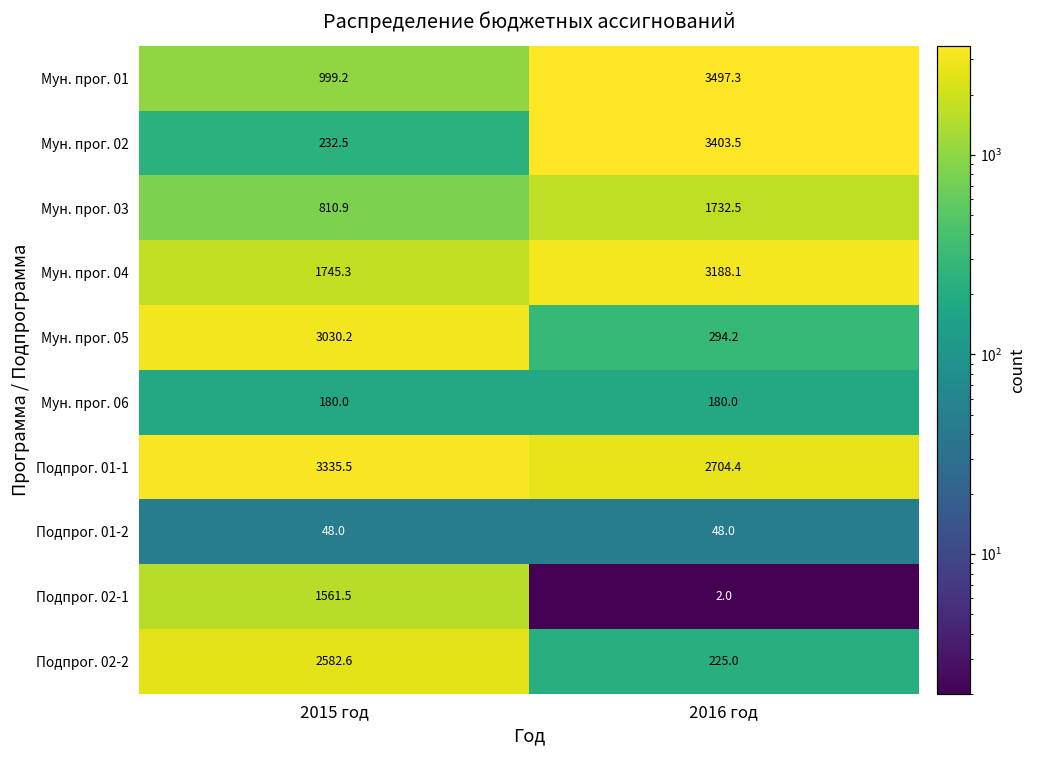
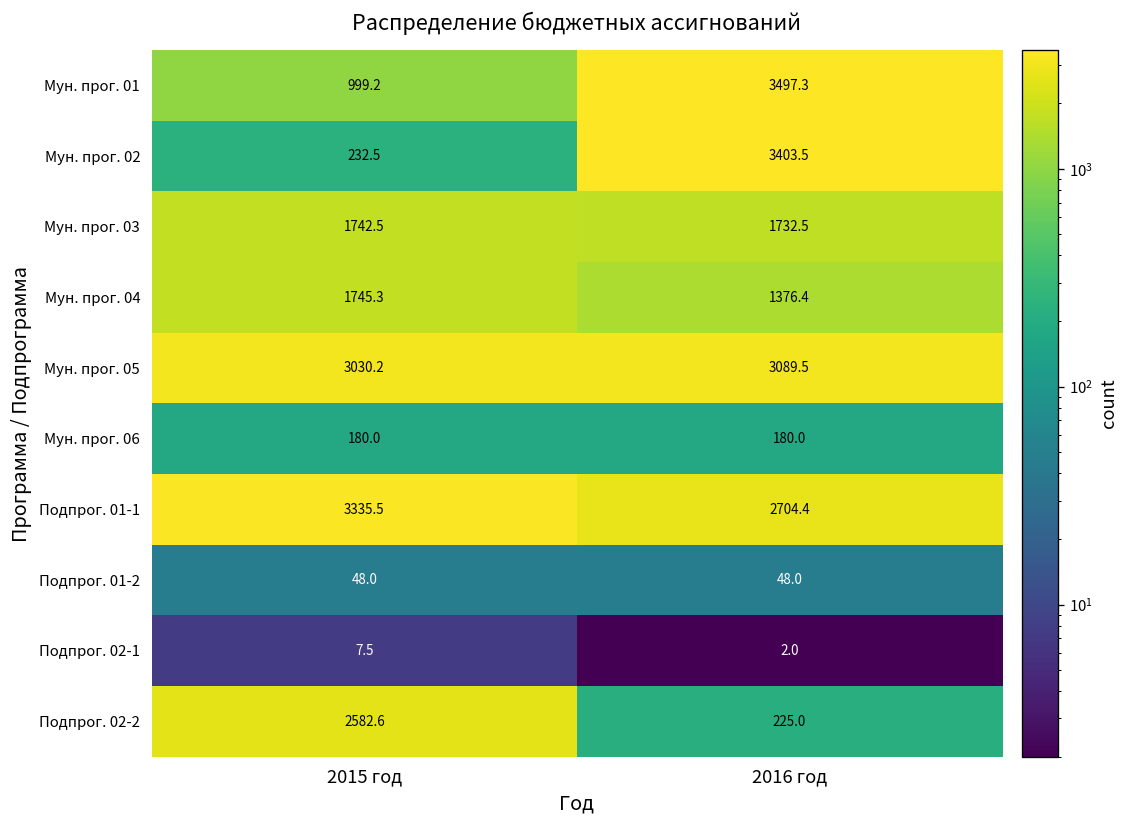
  {
    "Мун. прог. 01": {
      "2015 год": 999.2,
      "2016 год": 3497.3
    },
    "Мун. прог. 02": {
      "2015 год": 232.5,
      "2016 год": 3403.5
    },
    "Мун. прог. 03": {
-     "2015 год": 810.9,
+     "2015 год": 1742.5,
      "2016 год": 1732.5
    },
    "Мун. прог. 04": {
      "2015 год": 1745.3,
-     "2016 год": 3188.1
+     "2016 год": 1376.4
    },
    "Мун. прог. 05": {
      "2015 год": 3030.2,
-     "2016 год": 294.2
+     "2016 год": 3089.5
    },
    "Мун. прог. 06": {
      "2015 год": 180.0,
      "2016 год": 180.0
    },
    "Подпрог. 01-1": {
      "2015 год": 3335.5,
      "2016 год": 2704.4
    },
    "Подпрог. 01-2": {
      "2015 год": 48.0,
      "2016 год": 48.0
    },
    "Подпрог. 02-1": {
-     "2015 год": 1561.5,
+     "2015 год": 7.5,
      "2016 год": 2.0
    },
    "Подпрог. 02-2": {
      "2015 год": 2582.6,
      "2016 год": 225.0
    }
  }
